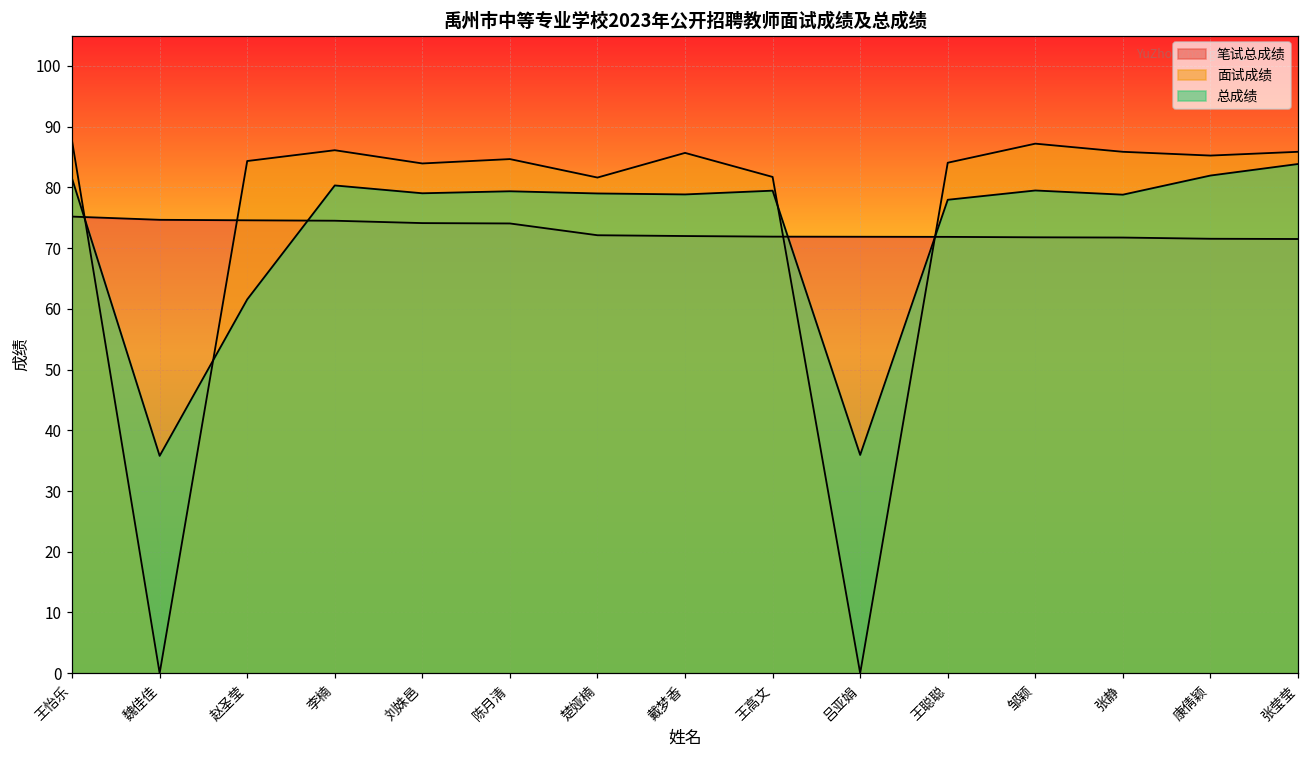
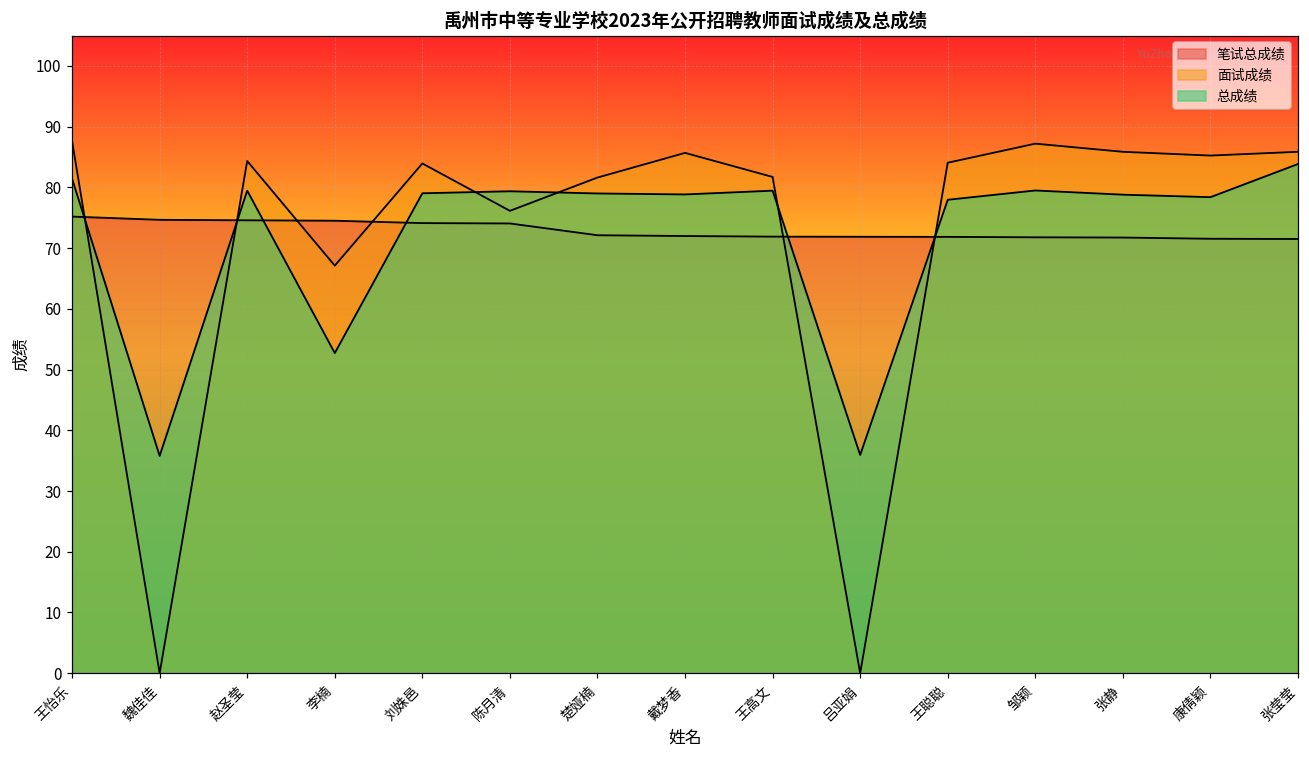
  {
    "笔试总成绩": {
      "王怡乐": 75,
      "魏佳佳": 75,
      "赵圣莹": 75,
      "李楠": 75,
      "刘姝邑": 74,
      "陈月清": 74,
      "楚娅楠": 72,
      "戴梦香": 72,
      "王高文": 72,
      "吕亚娟": 72,
      "王聪聪": 72,
      "邹颖": 72,
      "张静": 72,
      "康倩颖": 72,
      "张莹莹": 72
    },
    "面试成绩": {
      "王怡乐": 88,
      "魏佳佳": 0,
      "赵圣莹": 84,
-     "李楠": 86,
+     "李楠": 67,
      "刘姝邑": 84,
-     "陈月清": 85,
+     "陈月清": 76,
      "楚娅楠": 82,
      "戴梦香": 86,
      "王高文": 82,
      "吕亚娟": 0,
      "王聪聪": 84,
      "邹颖": 87,
      "张静": 86,
      "康倩颖": 85,
      "张莹莹": 86
    },
    "总成绩": {
      "王怡乐": 81,
      "魏佳佳": 36,
-     "赵圣莹": 62,
-     "李楠": 80,
+     "赵圣莹": 79,
+     "李楠": 53,
      "刘姝邑": 79,
      "陈月清": 79,
      "楚娅楠": 79,
      "戴梦香": 79,
      "王高文": 79,
      "吕亚娟": 36,
      "王聪聪": 78,
      "邹颖": 79,
      "张静": 79,
-     "康倩颖": 82,
+     "康倩颖": 78,
      "张莹莹": 84
    }
  }
